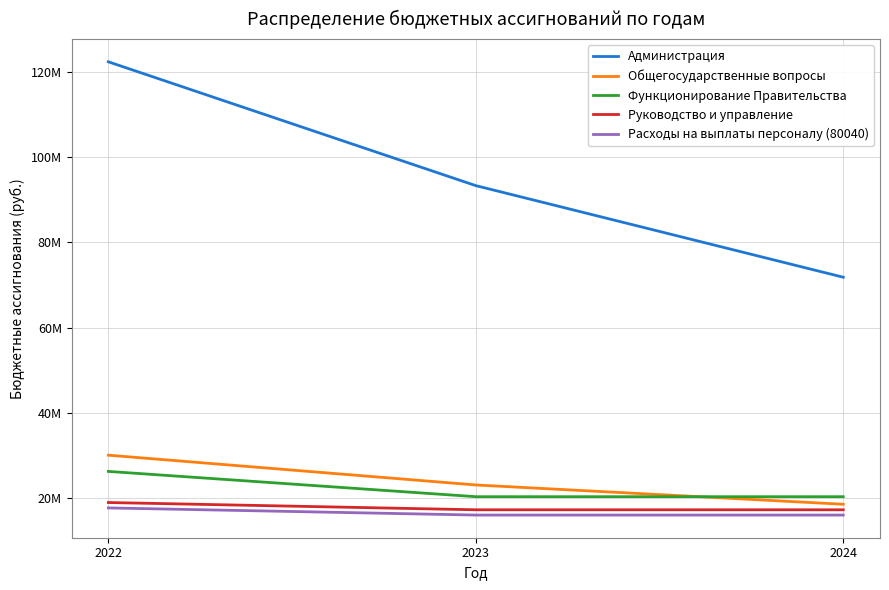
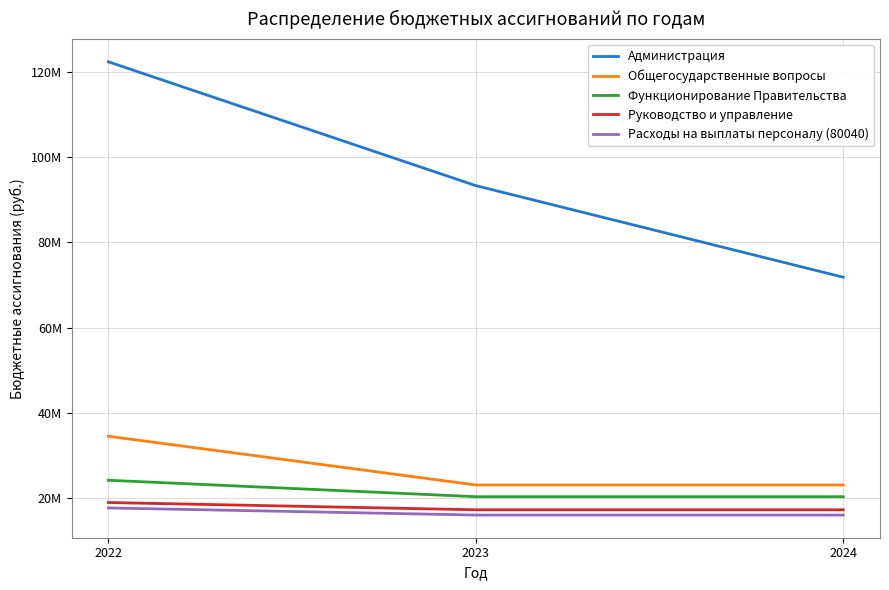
  {
    "Администрация": {
      "2022": 122000000,
      "2023": 93000000,
      "2024": 72000000
    },
    "Общегосударственные вопросы": {
-     "2022": 30000000,
+     "2022": 34000000,
      "2023": 23000000,
-     "2024": 19000000
+     "2024": 23000000
    },
    "Функционирование Правительства": {
-     "2022": 26000000,
+     "2022": 24000000,
      "2023": 20000000,
      "2024": 20000000
    },
    "Руководство и управление": {
      "2022": 19000000,
      "2023": 17000000,
      "2024": 17000000
    },
    "Расходы на выплаты персоналу (80040)": {
      "2022": 18000000,
      "2023": 16000000,
      "2024": 16000000
    }
  }
